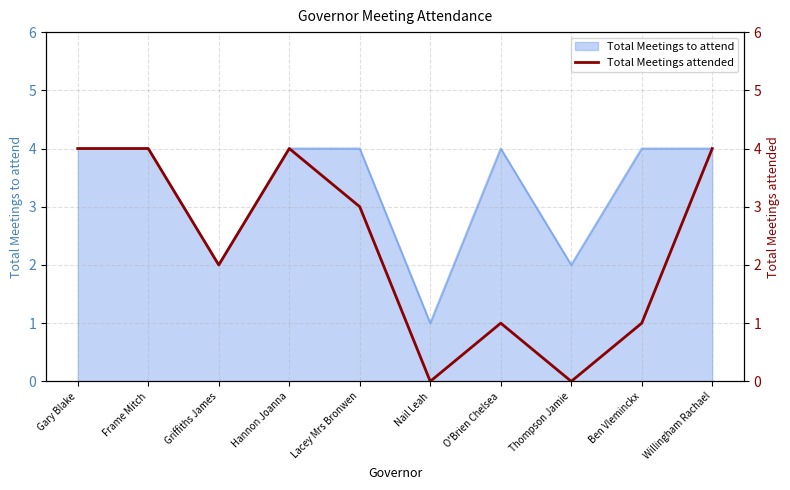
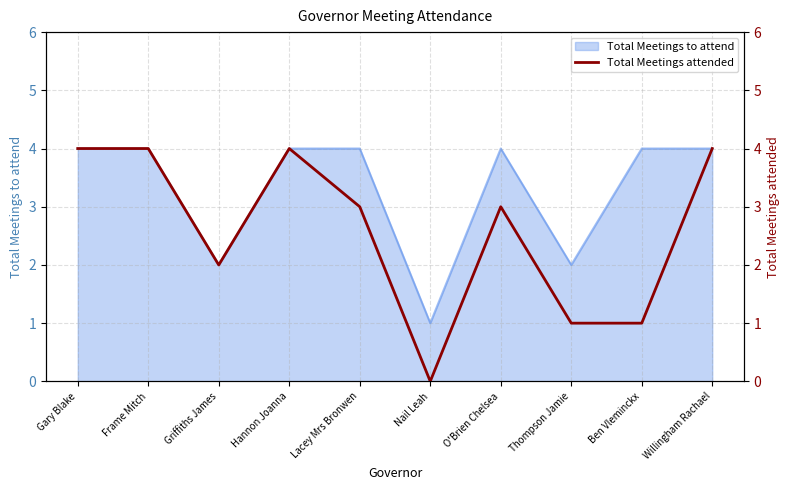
  {
    "Total Meetings to attend": {
      "Gary Blake": 4.0,
      "Frame Mitch": 4.0,
      "Griffiths James": 2.0,
      "Hannon Joanna": 4.0,
      "Lacey Mrs Bronwen": 4.0,
      "Nail Leah": 1.0,
      "O'Brien Chelsea": 4.0,
      "Thompson Jamie": 2.0,
      "Ben Vleminckx": 4.0,
      "Willingham Rachael": 4.0
    },
    "Total Meetings attended": {
      "Gary Blake": 4,
      "Frame Mitch": 4,
      "Griffiths James": 2,
      "Hannon Joanna": 4,
      "Lacey Mrs Bronwen": 3,
      "Nail Leah": 0,
-     "O'Brien Chelsea": 1,
-     "Thompson Jamie": 0,
+     "O'Brien Chelsea": 3,
+     "Thompson Jamie": 1,
      "Ben Vleminckx": 1,
      "Willingham Rachael": 4
    }
  }
